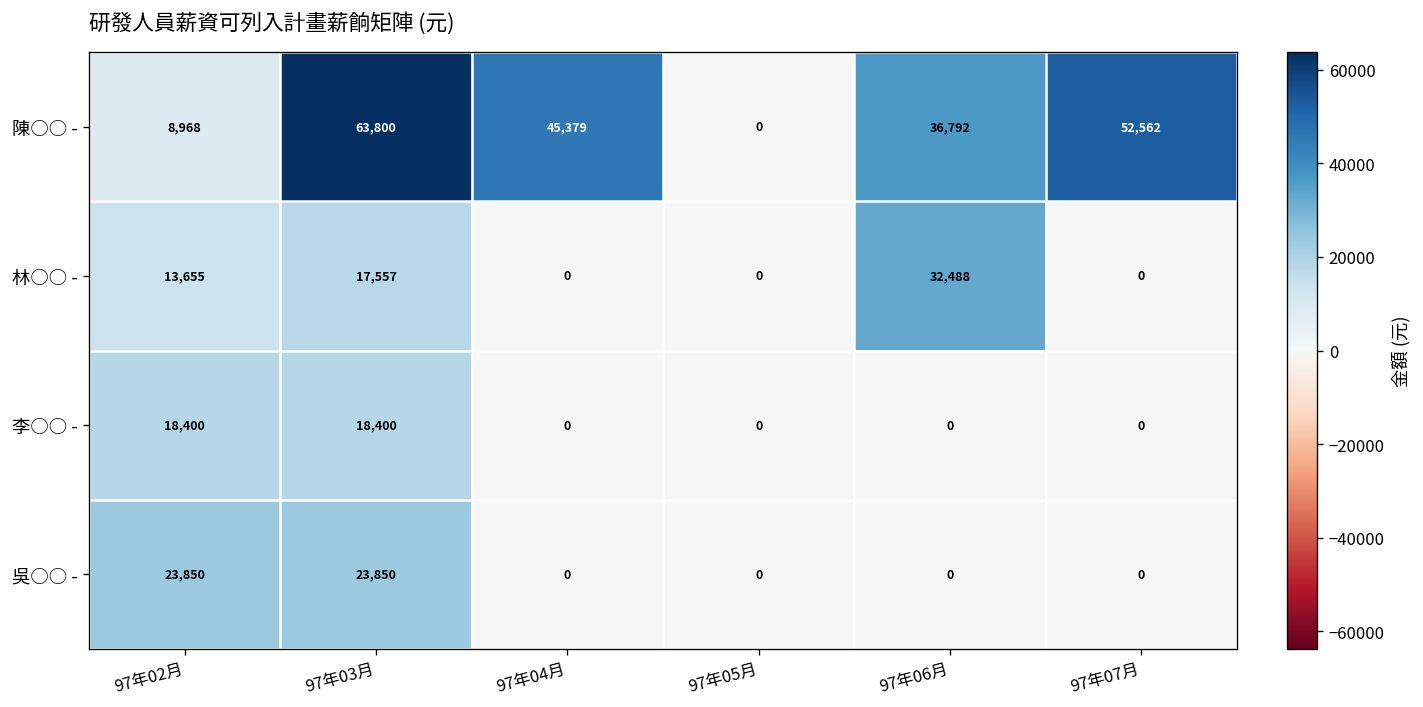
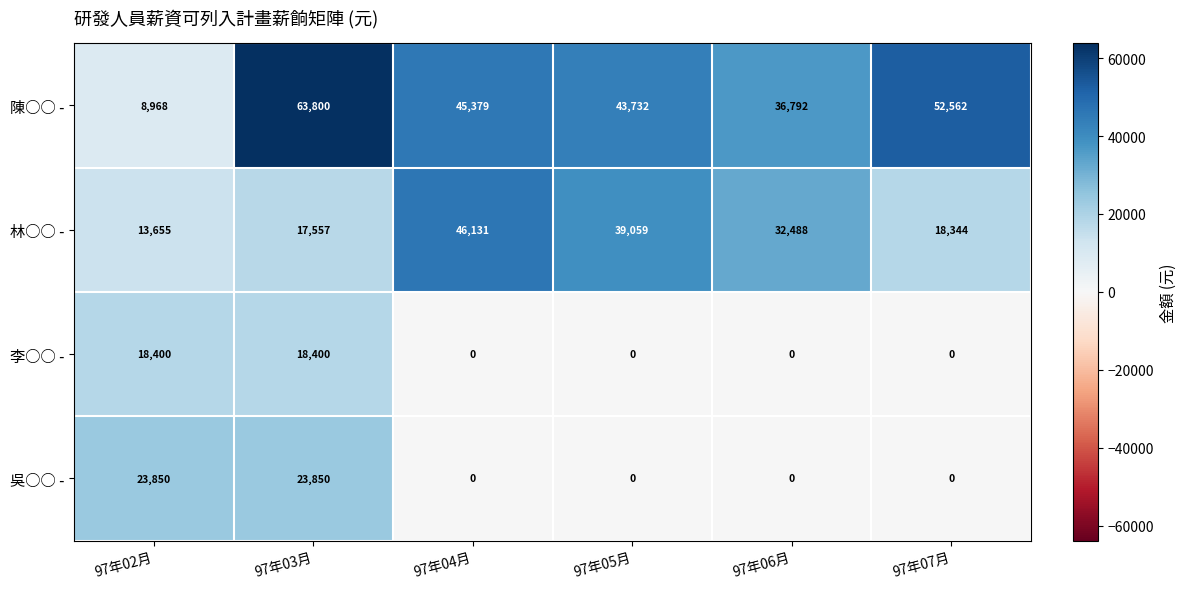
  {
    "陳○○ -": {
      "97年02月": "8,968",
      "97年03月": "63,800",
      "97年04月": "45,379",
-     "97年05月": "0",
+     "97年05月": "43,732",
      "97年06月": "36,792",
      "97年07月": "52,562"
    },
    "林○○ -": {
      "97年02月": "13,655",
      "97年03月": "17,557",
-     "97年04月": "0",
-     "97年05月": "0",
+     "97年04月": "46,131",
+     "97年05月": "39,059",
      "97年06月": "32,488",
-     "97年07月": "0"
+     "97年07月": "18,344"
    },
    "李○○ -": {
      "97年02月": "18,400",
      "97年03月": "18,400",
      "97年04月": "0",
      "97年05月": "0",
      "97年06月": "0",
      "97年07月": "0"
    },
    "吳○○ -": {
      "97年02月": "23,850",
      "97年03月": "23,850",
      "97年04月": "0",
      "97年05月": "0",
      "97年06月": "0",
      "97年07月": "0"
    }
  }
